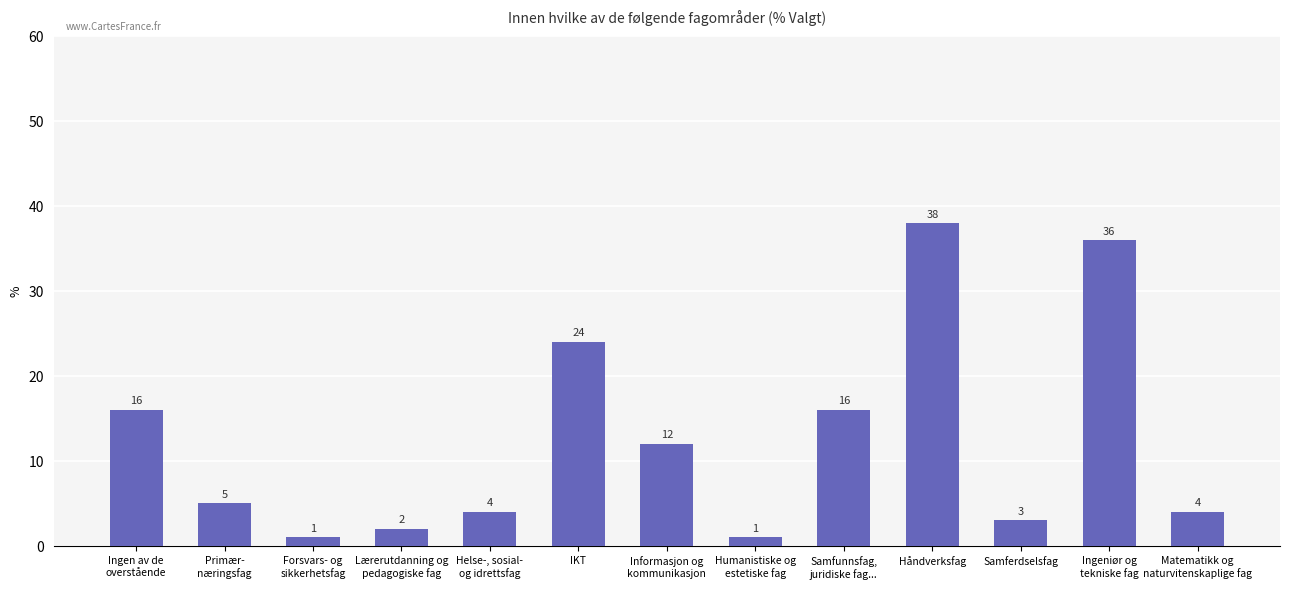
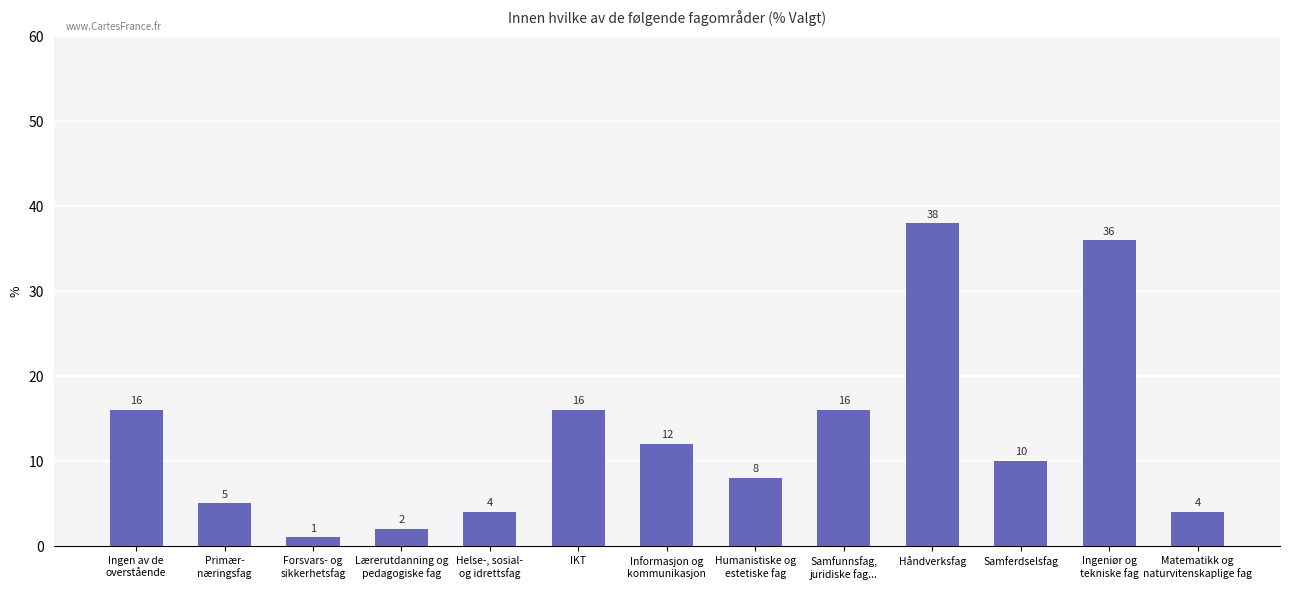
  {
    "Ingen av de overstående": 16,
    "Primær- næringsfag": 5,
    "Forsvars- og sikkerhetsfag": 1,
    "Lærerutdanning og pedagogiske fag": 2,
    "Helse-, sosial- og idrettsfag": 4,
-   "IKT": 24,
+   "IKT": 16,
    "Informasjon og kommunikasjon": 12,
-   "Humanistiske og estetiske fag": 1,
+   "Humanistiske og estetiske fag": 8,
    "Samfunnsfag, juridiske fag...": 16,
    "Håndverksfag": 38,
-   "Samferdselsfag": 3,
+   "Samferdselsfag": 10,
    "Ingeniør og tekniske fag": 36,
    "Matematikk og naturvitenskaplige fag": 4
  }
